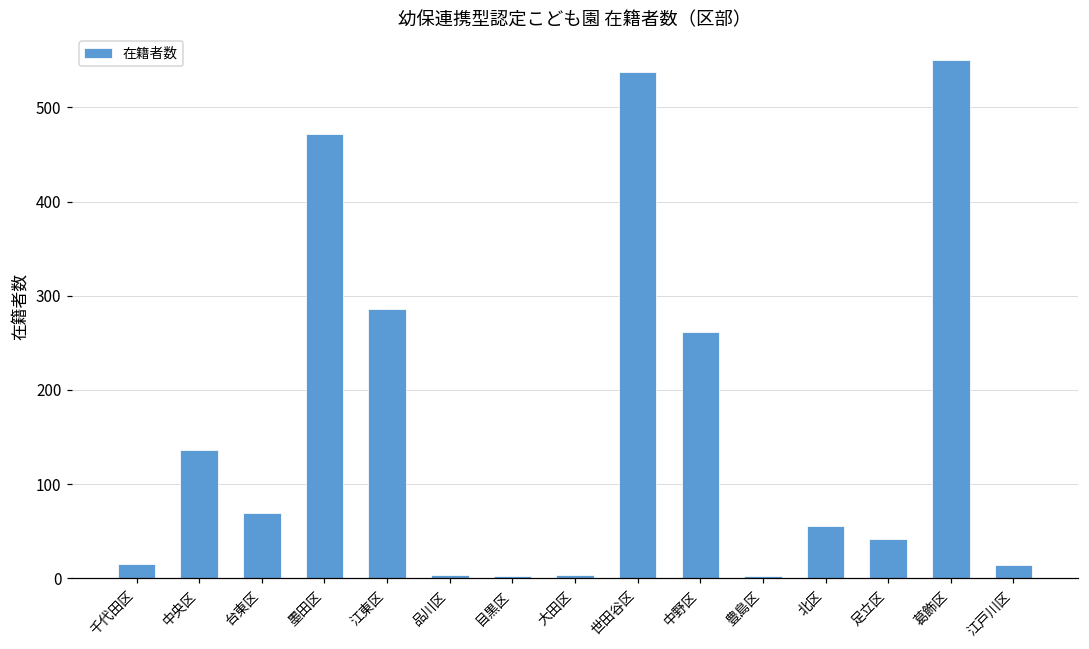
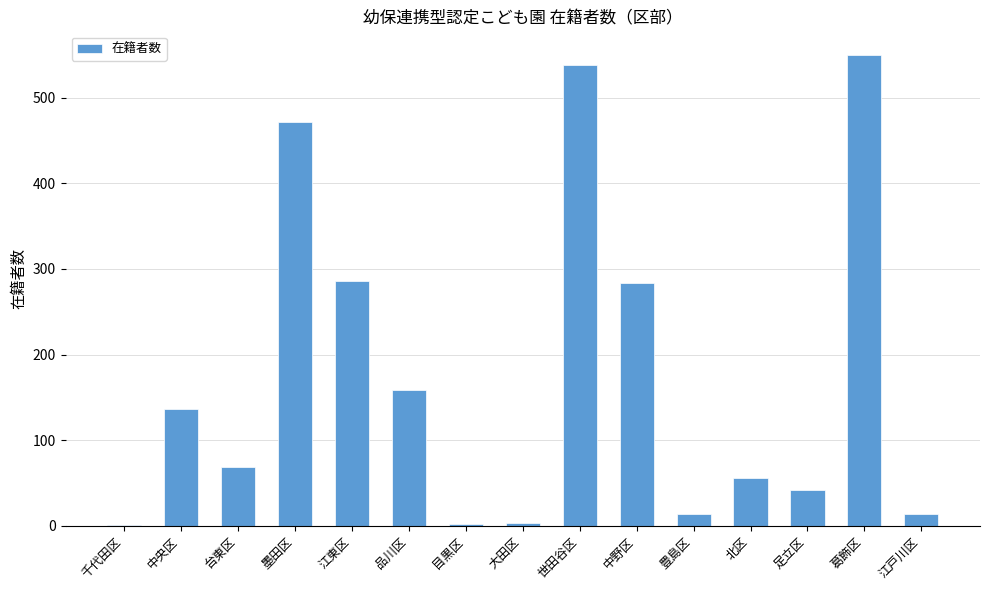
  {
-   "千代田区": 20,
+   "千代田区": 0,
    "中央区": 140,
    "台東区": 70,
    "墨田区": 470,
    "江東区": 290,
-   "品川区": 0,
+   "品川区": 160,
    "大田区": 0,
    "世田谷区": 540,
-   "中野区": 260,
-   "豊島区": 0,
+   "中野区": 280,
+   "豊島区": 10,
    "北区": 60,
    "足立区": 40,
    "葛飾区": 550,
    "江戸川区": 10
  }
